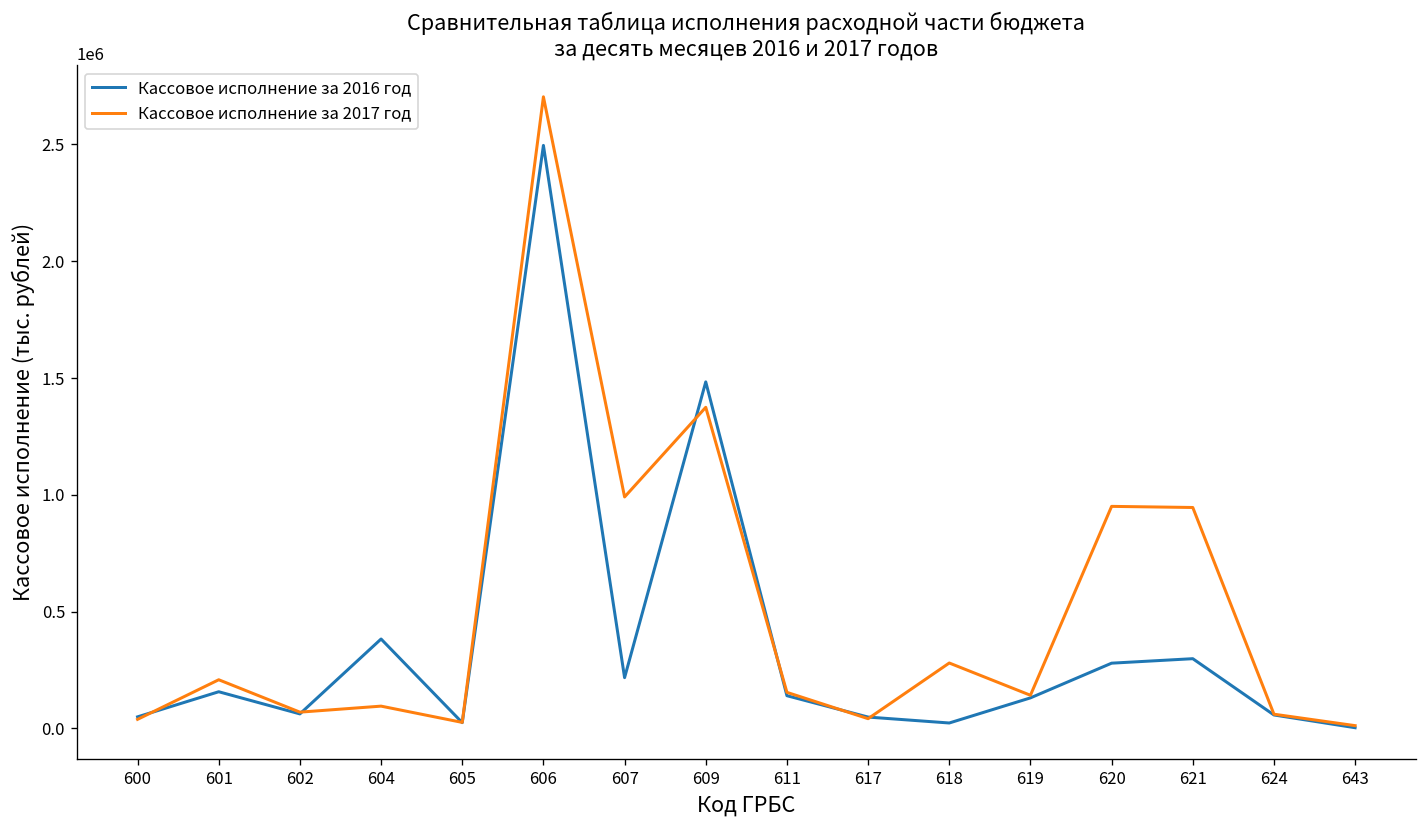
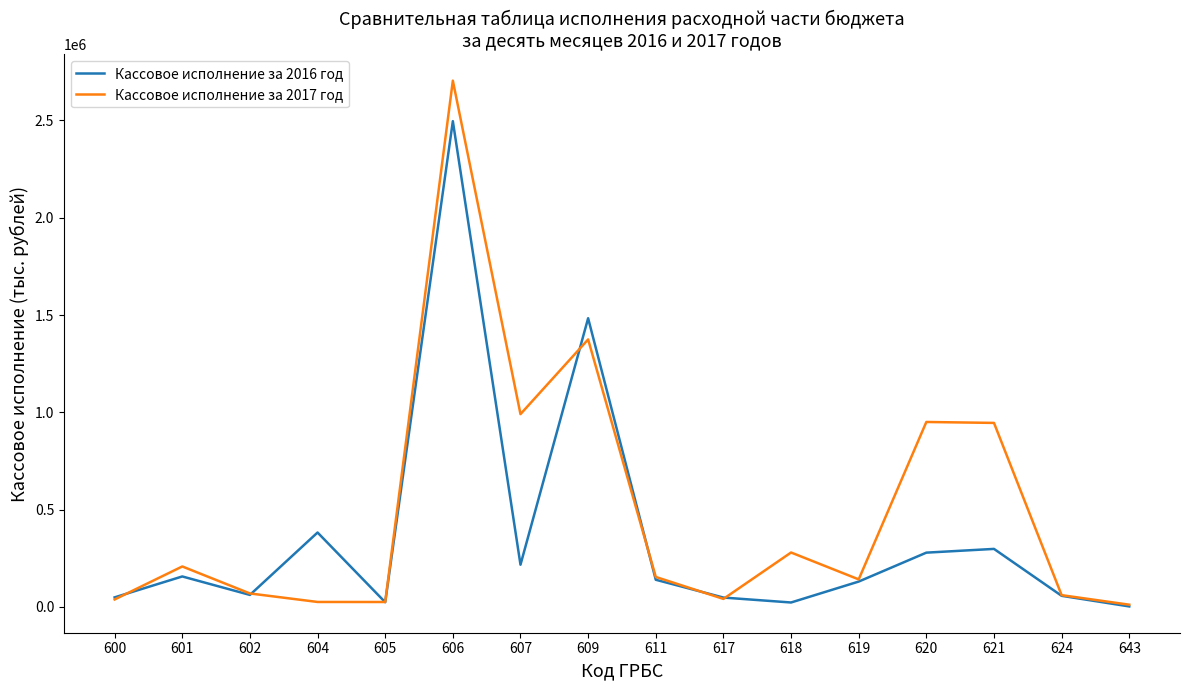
  {
    "Кассовое исполнение за 2016 год": {
      "601": 160000,
      "604": 380000,
      "606": 2500000,
      "607": 220000,
      "609": 1480000,
      "611": 140000,
      "618": 20000,
      "620": 280000,
      "621": 300000
    },
    "Кассовое исполнение за 2017 год": {
      "601": 210000,
-     "604": 90000,
+     "604": 30000,
      "606": 2700000,
      "607": 990000,
      "609": 1370000,
      "611": 150000,
      "618": 280000,
      "620": 950000,
      "621": 950000
    }
  }
